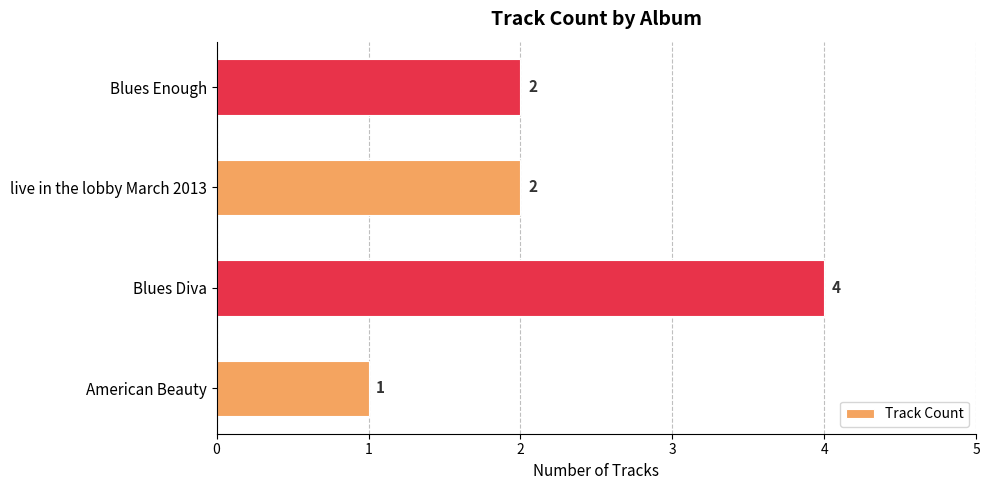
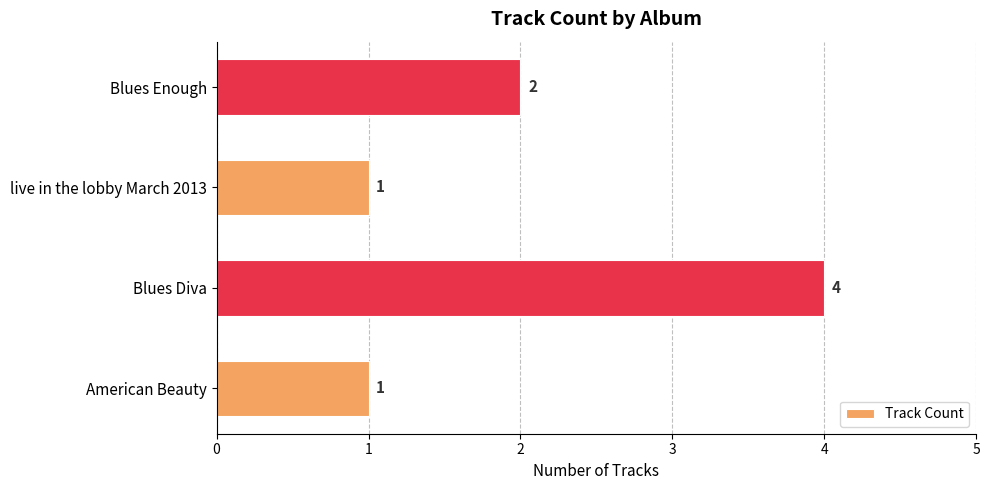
  {
    "Blues Enough": 2,
-   "live in the lobby March 2013": 2,
+   "live in the lobby March 2013": 1,
    "Blues Diva": 4,
    "American Beauty": 1
  }
